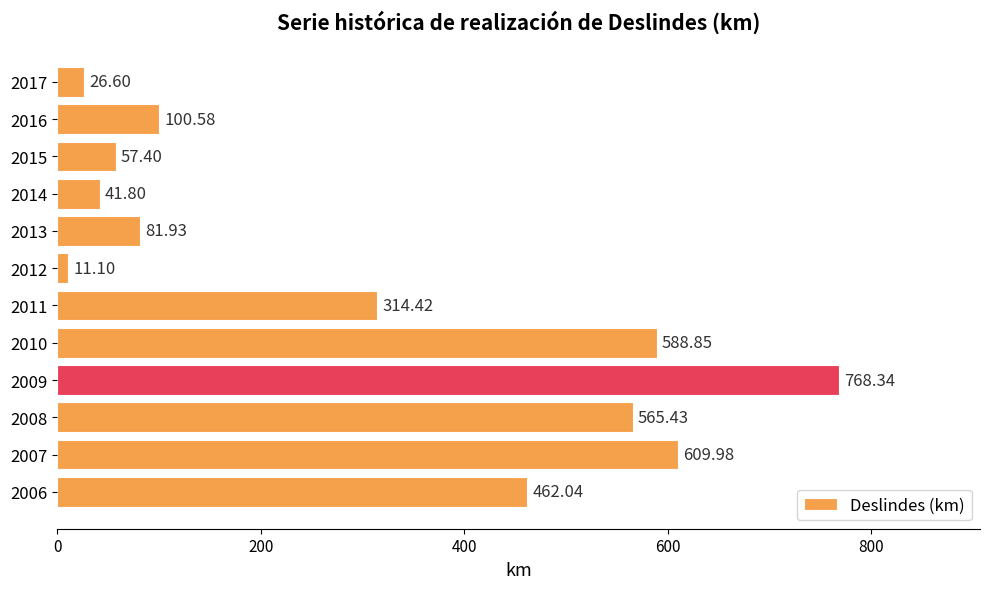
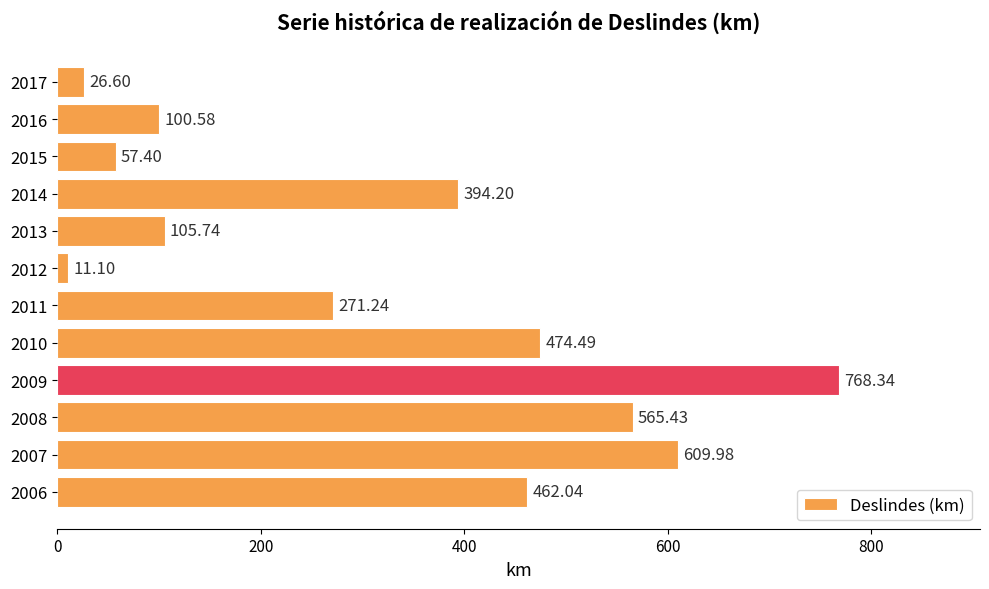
  {
    "2017": 26.60,
    "2016": 100.58,
    "2015": 57.40,
-   "2014": 41.80,
-   "2013": 81.93,
+   "2014": 394.20,
+   "2013": 105.74,
    "2012": 11.10,
-   "2011": 314.42,
-   "2010": 588.85,
+   "2011": 271.24,
+   "2010": 474.49,
    "2009": 768.34,
    "2008": 565.43,
    "2007": 609.98,
    "2006": 462.04
  }
